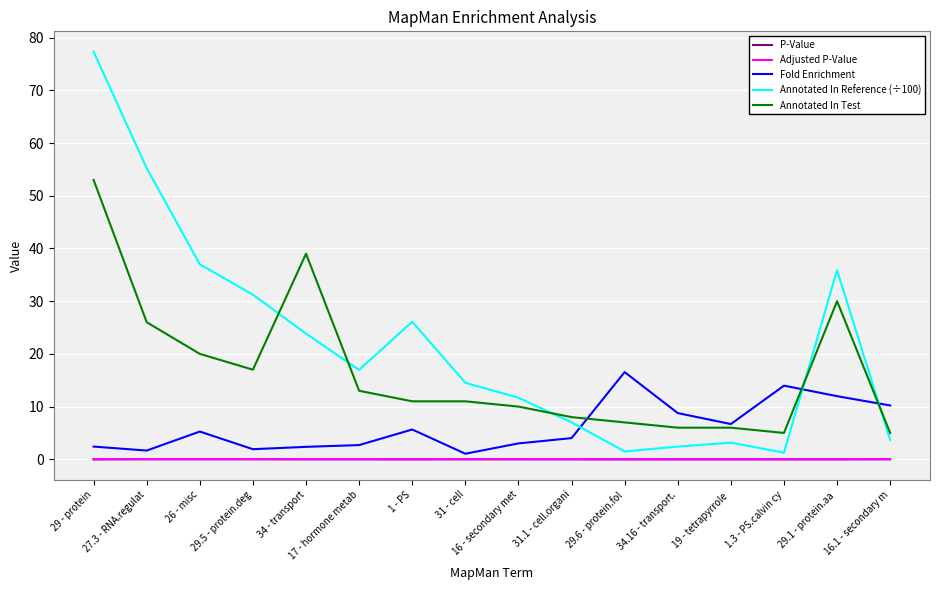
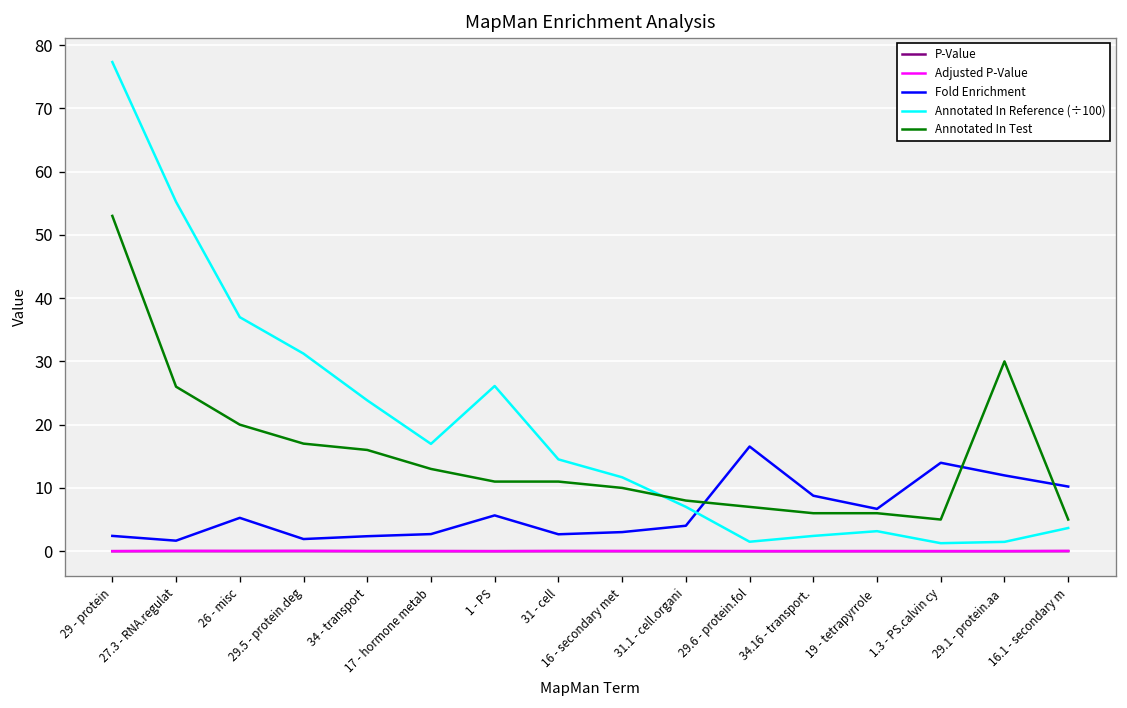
  {
    "Adjusted P-Value": {
      "29 - protein": 0,
      "27.3 - RNA.regulat": 0,
      "26 - misc": 0,
      "29.5 - protein.deg": 0,
      "34 - transport": 0,
      "17 - hormone metab": 0,
      "1 - PS": 0,
      "31 - cell": 0,
      "16 - secondary met": 0,
      "31.1 - cell.organi": 0,
      "29.6 - protein.fol": 0,
      "34.16 - transport.": 0,
      "19 - tetrapyrrole": 0,
      "1.3 - PS.calvin cy": 0,
      "29.1 - protein.aa": 0,
      "16.1 - secondary m": 0
    },
    "Fold Enrichment": {
      "29 - protein": 2,
      "27.3 - RNA.regulat": 2,
      "26 - misc": 5,
      "29.5 - protein.deg": 2,
      "34 - transport": 2,
      "17 - hormone metab": 3,
      "1 - PS": 6,
-     "31 - cell": 1,
+     "31 - cell": 3,
      "16 - secondary met": 3,
      "31.1 - cell.organi": 4,
      "29.6 - protein.fol": 17,
      "34.16 - transport.": 9,
      "19 - tetrapyrrole": 7,
      "1.3 - PS.calvin cy": 14,
      "29.1 - protein.aa": 12,
      "16.1 - secondary m": 10
    },
    "Annotated In Reference (÷100)": {
      "29 - protein": 77,
      "27.3 - RNA.regulat": 55,
      "26 - misc": 37,
      "29.5 - protein.deg": 31,
      "34 - transport": 24,
      "17 - hormone metab": 17,
      "1 - PS": 26,
      "31 - cell": 15,
      "16 - secondary met": 12,
      "31.1 - cell.organi": 7,
      "29.6 - protein.fol": 1,
      "34.16 - transport.": 2,
      "19 - tetrapyrrole": 3,
      "1.3 - PS.calvin cy": 1,
-     "29.1 - protein.aa": 36,
+     "29.1 - protein.aa": 1,
      "16.1 - secondary m": 4
    },
    "Annotated In Test": {
      "29 - protein": 53,
      "27.3 - RNA.regulat": 26,
      "26 - misc": 20,
      "29.5 - protein.deg": 17,
-     "34 - transport": 39,
+     "34 - transport": 16,
      "17 - hormone metab": 13,
      "1 - PS": 11,
      "31 - cell": 11,
      "16 - secondary met": 10,
      "31.1 - cell.organi": 8,
      "29.6 - protein.fol": 7,
      "34.16 - transport.": 6,
      "19 - tetrapyrrole": 6,
      "1.3 - PS.calvin cy": 5,
      "29.1 - protein.aa": 30,
      "16.1 - secondary m": 5
    }
  }
